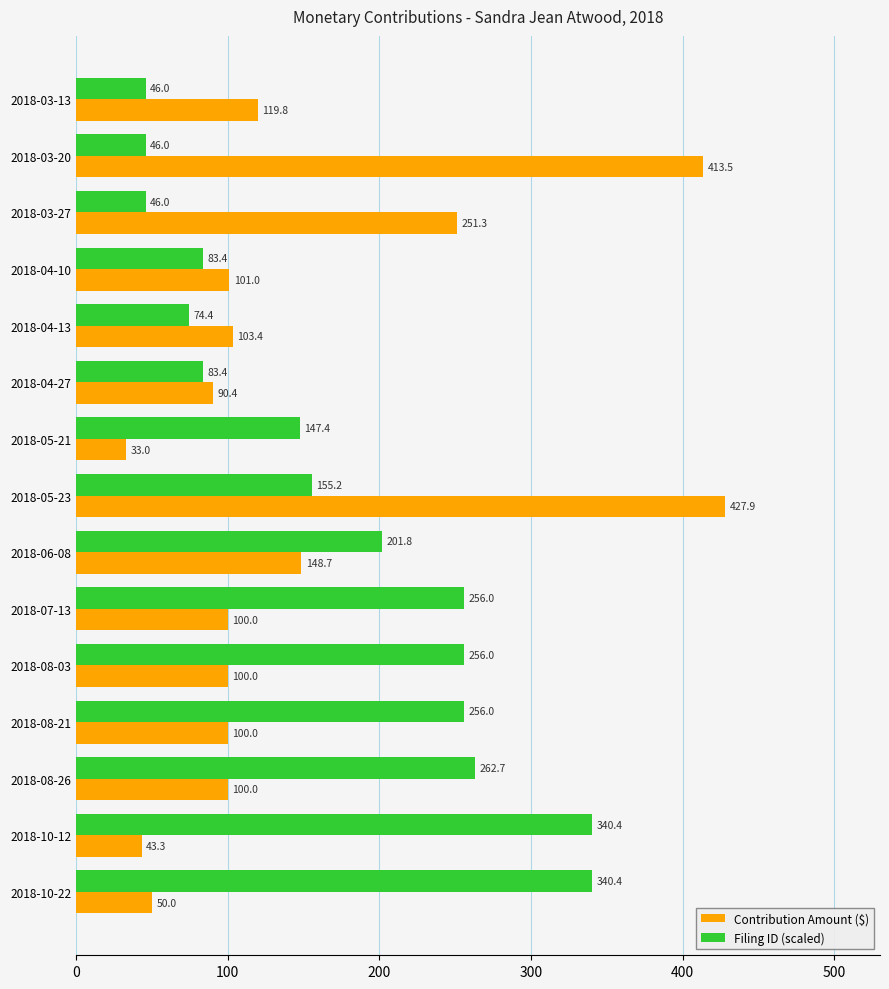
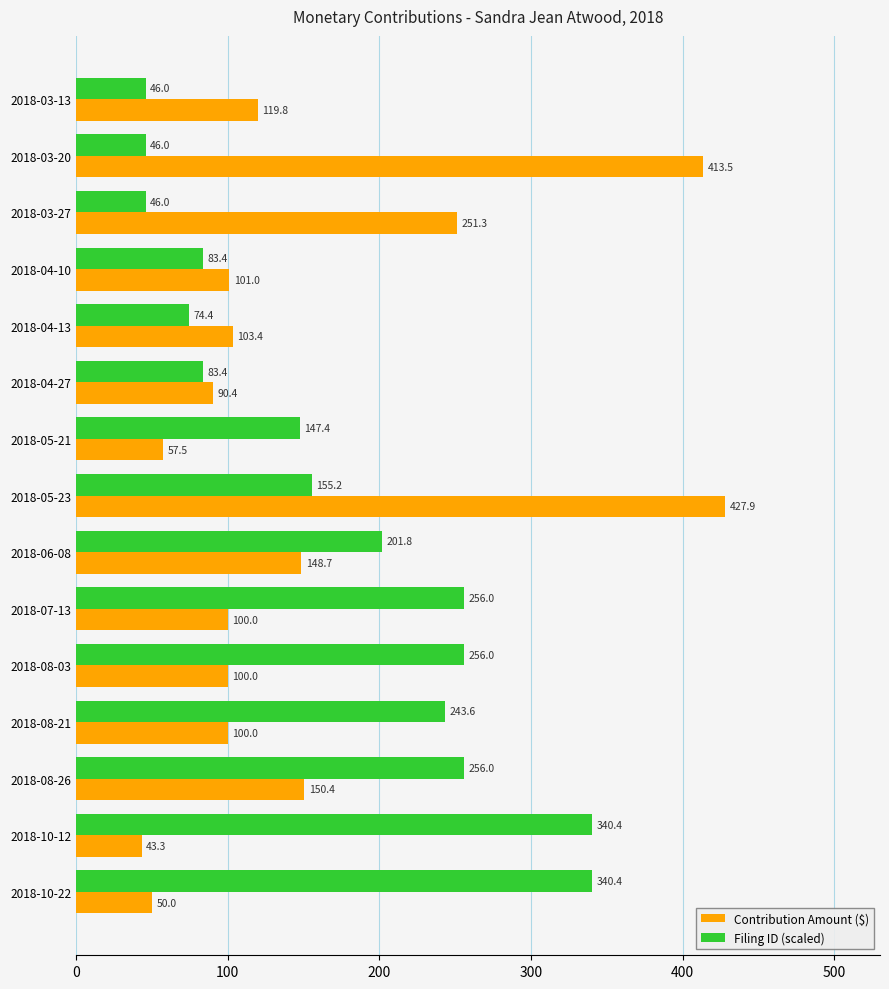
  {
    "Contribution Amount ($)": {
      "2018-03-13": 119.8,
      "2018-03-20": 413.5,
      "2018-03-27": 251.3,
      "2018-04-10": 101.0,
      "2018-04-13": 103.4,
      "2018-04-27": 90.4,
-     "2018-05-21": 33.0,
+     "2018-05-21": 57.5,
      "2018-05-23": 427.9,
      "2018-06-08": 148.7,
      "2018-07-13": 100.0,
      "2018-08-03": 100.0,
      "2018-08-21": 100.0,
-     "2018-08-26": 100.0,
+     "2018-08-26": 150.4,
      "2018-10-12": 43.3,
      "2018-10-22": 50.0
    },
    "Filing ID (scaled)": {
      "2018-03-13": 46.0,
      "2018-03-20": 46.0,
      "2018-03-27": 46.0,
      "2018-04-10": 83.4,
      "2018-04-13": 74.4,
      "2018-04-27": 83.4,
      "2018-05-21": 147.4,
      "2018-05-23": 155.2,
      "2018-06-08": 201.8,
      "2018-07-13": 256.0,
      "2018-08-03": 256.0,
-     "2018-08-21": 256.0,
-     "2018-08-26": 262.7,
+     "2018-08-21": 243.6,
+     "2018-08-26": 256.0,
      "2018-10-12": 340.4,
      "2018-10-22": 340.4
    }
  }
